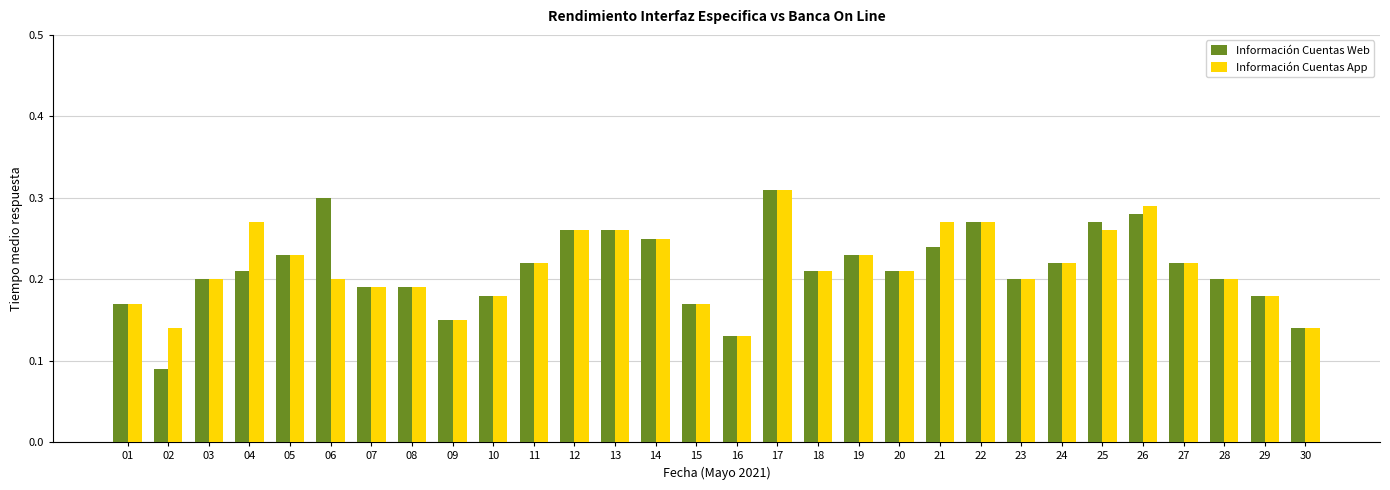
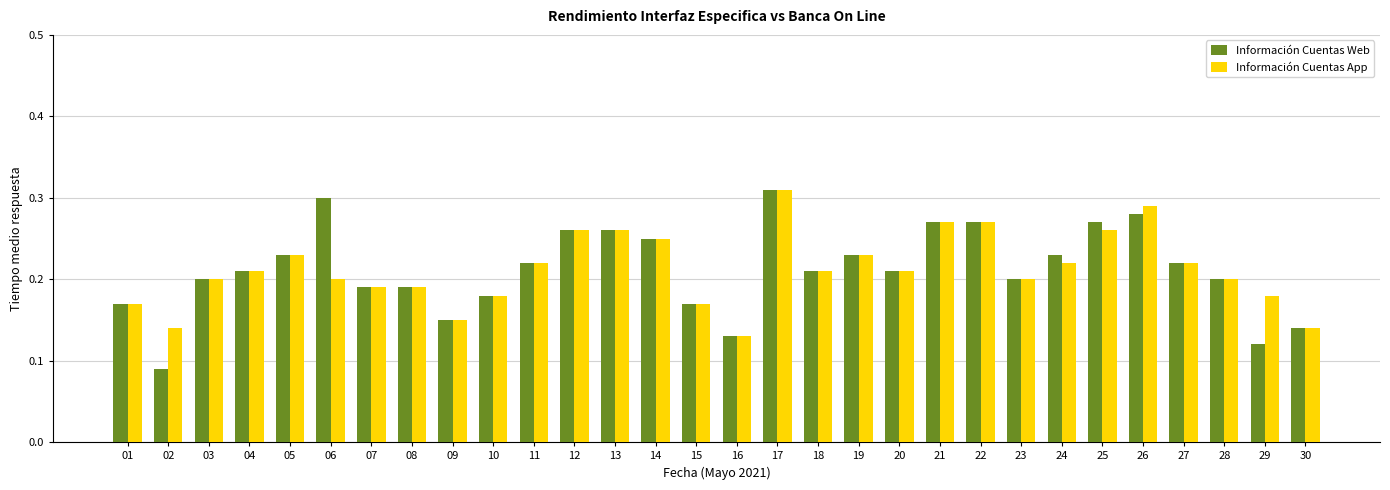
  {
    "Información Cuentas Web": {
      "01": 0.17,
      "02": 0.09,
      "03": 0.20,
      "04": 0.21,
      "05": 0.23,
      "06": 0.30,
      "07": 0.19,
      "08": 0.19,
      "09": 0.15,
      "10": 0.18,
      "11": 0.22,
      "12": 0.26,
      "13": 0.26,
      "14": 0.25,
      "15": 0.17,
      "16": 0.13,
      "17": 0.31,
      "18": 0.21,
      "19": 0.23,
      "20": 0.21,
-     "21": 0.24,
+     "21": 0.27,
      "22": 0.27,
      "23": 0.20,
-     "24": 0.22,
+     "24": 0.23,
      "25": 0.27,
      "26": 0.28,
      "27": 0.22,
      "28": 0.20,
-     "29": 0.18,
+     "29": 0.12,
      "30": 0.14
    },
    "Información Cuentas App": {
      "01": 0.17,
      "02": 0.14,
      "03": 0.20,
-     "04": 0.27,
+     "04": 0.21,
      "05": 0.23,
      "06": 0.20,
      "07": 0.19,
      "08": 0.19,
      "09": 0.15,
      "10": 0.18,
      "11": 0.22,
      "12": 0.26,
      "13": 0.26,
      "14": 0.25,
      "15": 0.17,
      "16": 0.13,
      "17": 0.31,
      "18": 0.21,
      "19": 0.23,
      "20": 0.21,
      "21": 0.27,
      "22": 0.27,
      "23": 0.20,
      "24": 0.22,
      "25": 0.26,
      "26": 0.29,
      "27": 0.22,
      "28": 0.20,
      "29": 0.18,
      "30": 0.14
    }
  }
